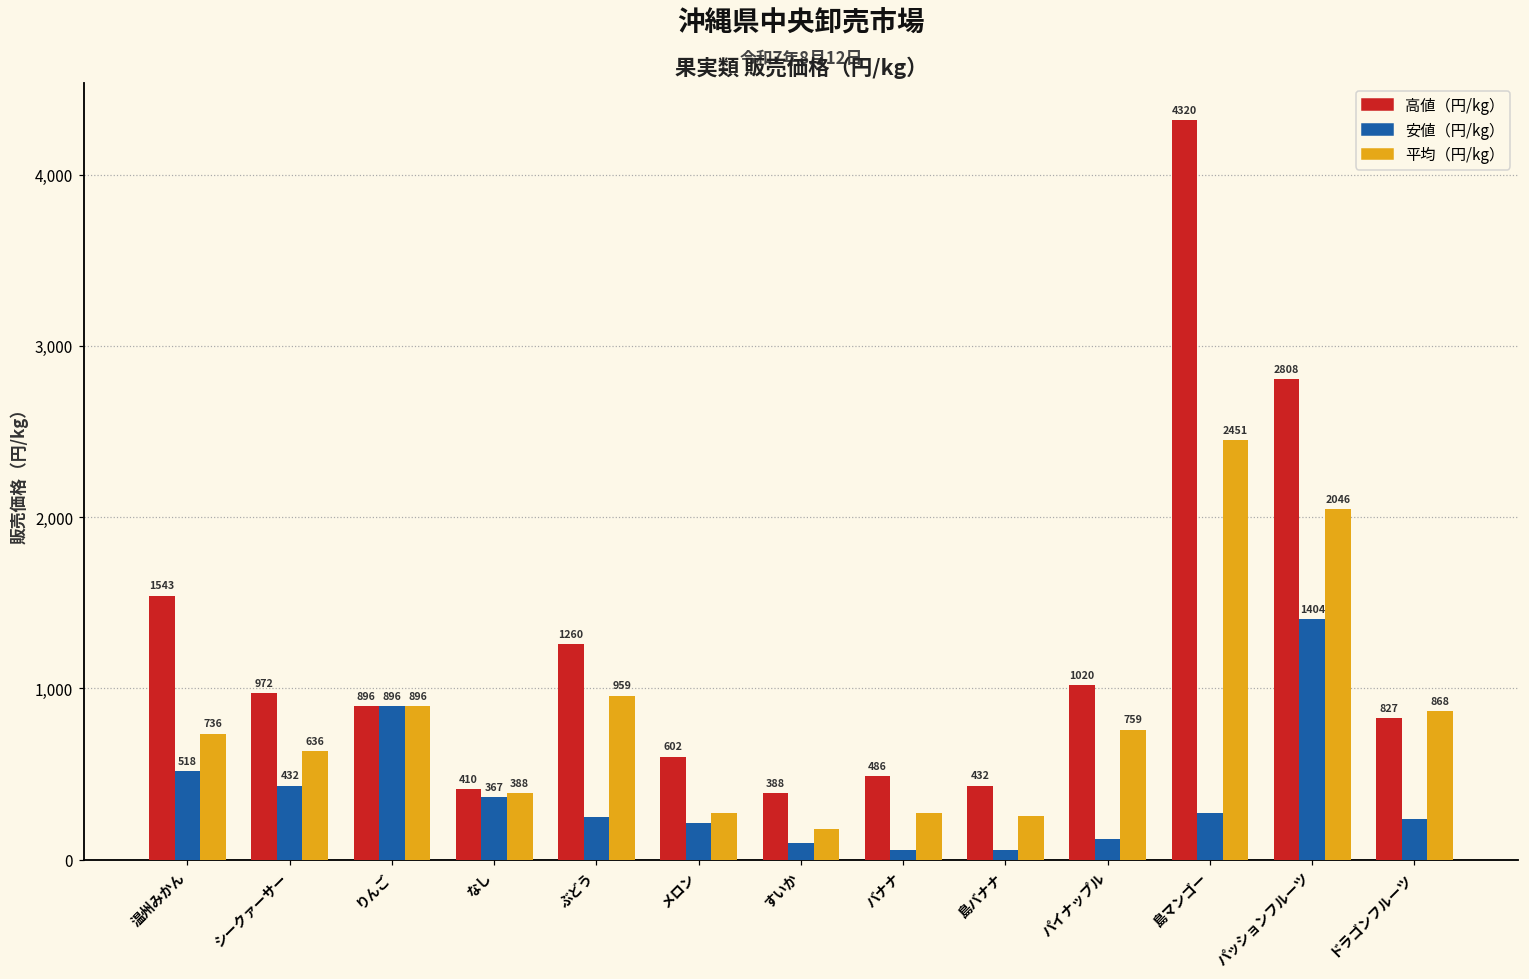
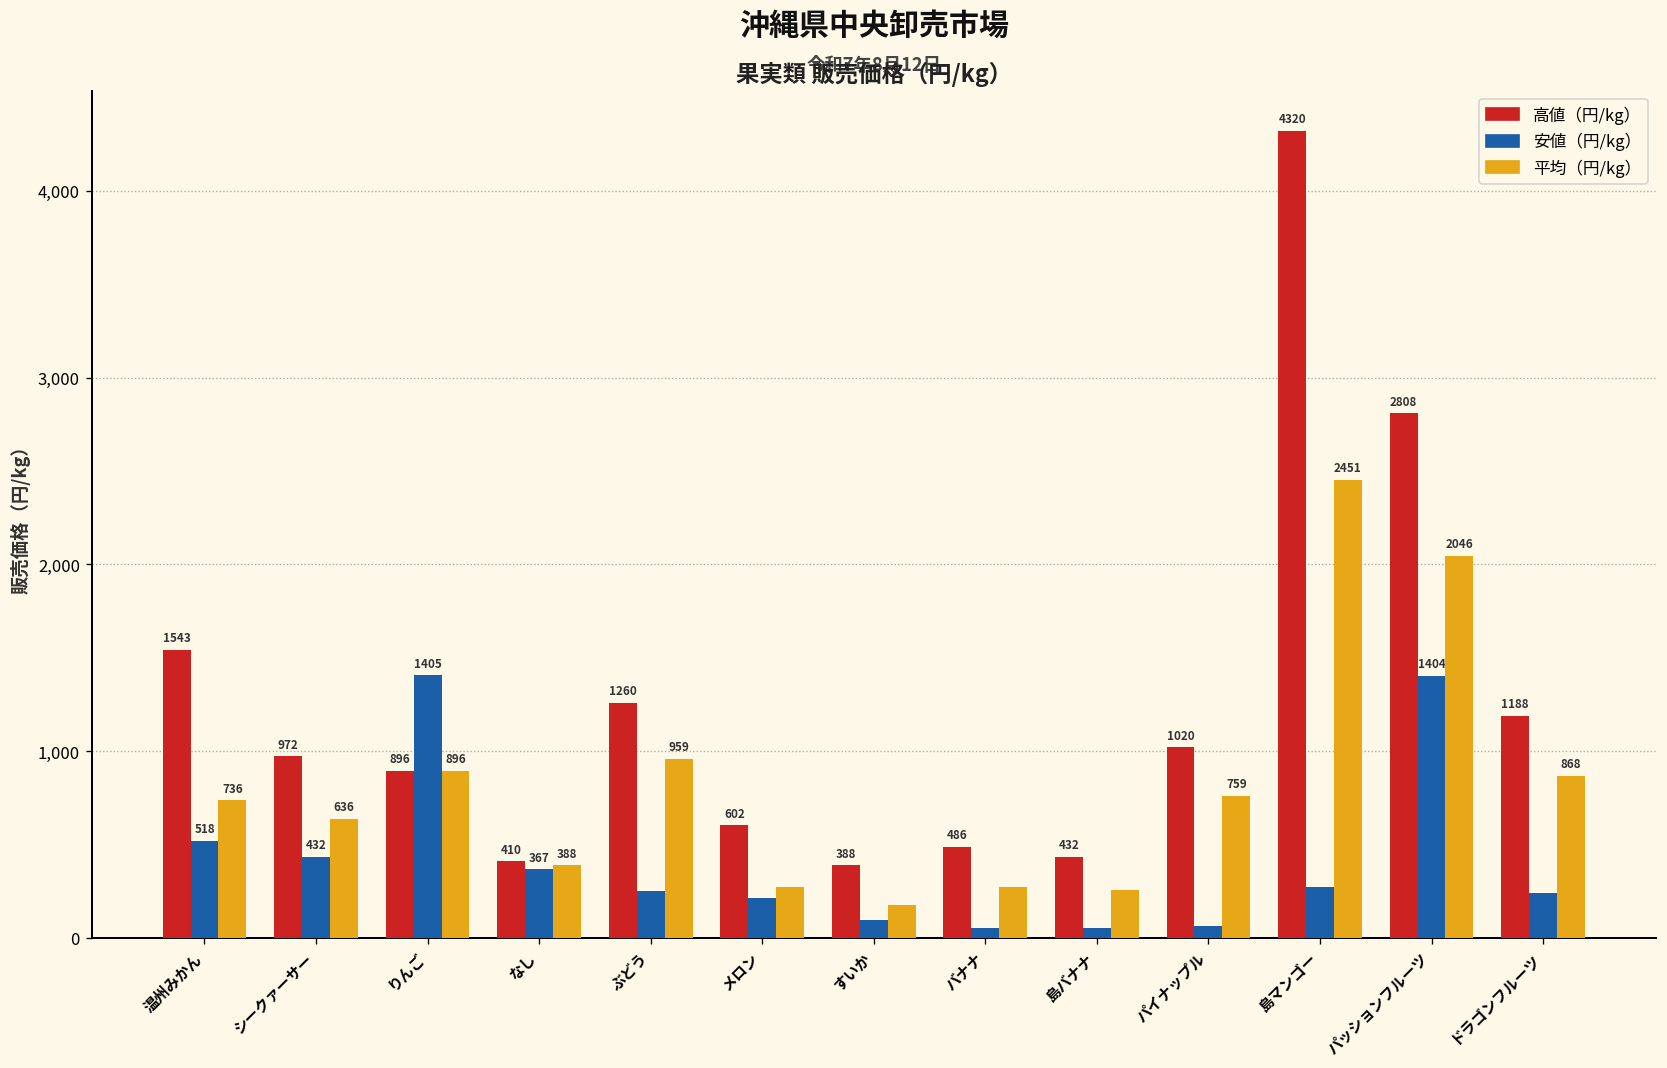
  {
    "高値（円/kg）": {
      "温州みかん": 1543,
      "シークァーサー": 972,
      "りんご": 896,
      "なし": 410,
      "ぶどう": 1260,
      "メロン": 602,
      "すいか": 388,
      "バナナ": 486,
      "島バナナ": 432,
      "パイナップル": 1020,
      "島マンゴー": 4320,
      "パッションフルーツ": 2808,
-     "ドラゴンフルーツ": 827
+     "ドラゴンフルーツ": 1188
    },
    "安値（円/kg）": {
      "温州みかん": 518,
      "シークァーサー": 432,
-     "りんご": 896,
+     "りんご": 1405,
      "なし": 367,
-     "パイナップル": 120,
+     "パイナップル": 60,
      "パッションフルーツ": 1404
    },
    "平均（円/kg）": {
      "温州みかん": 736,
      "シークァーサー": 636,
      "りんご": 896,
      "なし": 388,
      "ぶどう": 959,
      "パイナップル": 759,
      "島マンゴー": 2451,
      "パッションフルーツ": 2046,
      "ドラゴンフルーツ": 868
    }
  }
